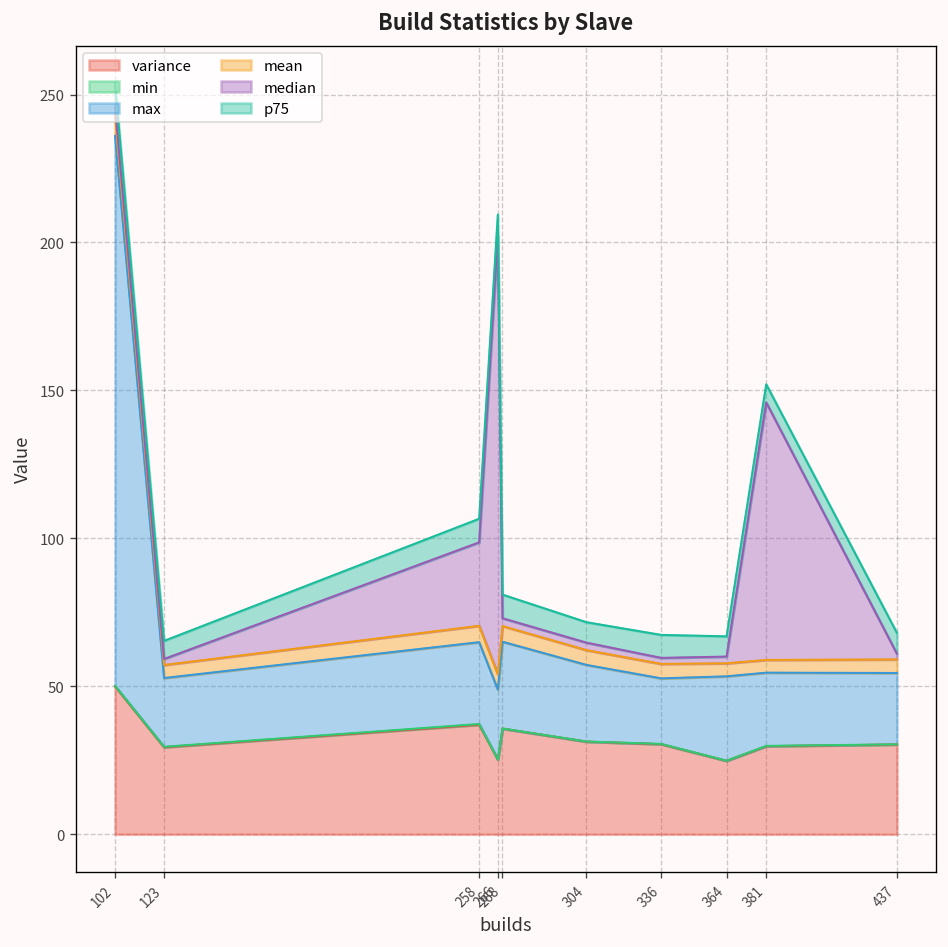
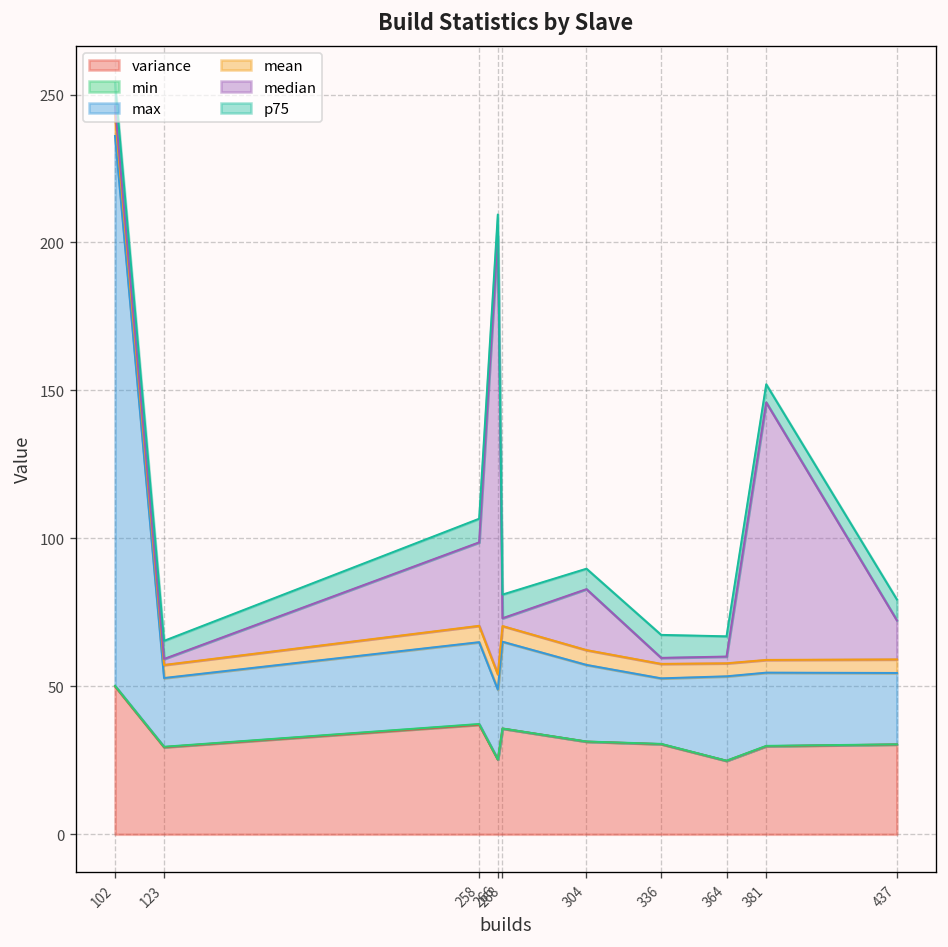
  {
    "median": {
      "123": 2,
      "258": 28,
      "266": 148,
      "268": 3,
-     "304": 3,
+     "304": 21,
      "336": 2,
      "364": 2,
      "381": 87,
-     "437": 2
+     "437": 13
    }
  }
